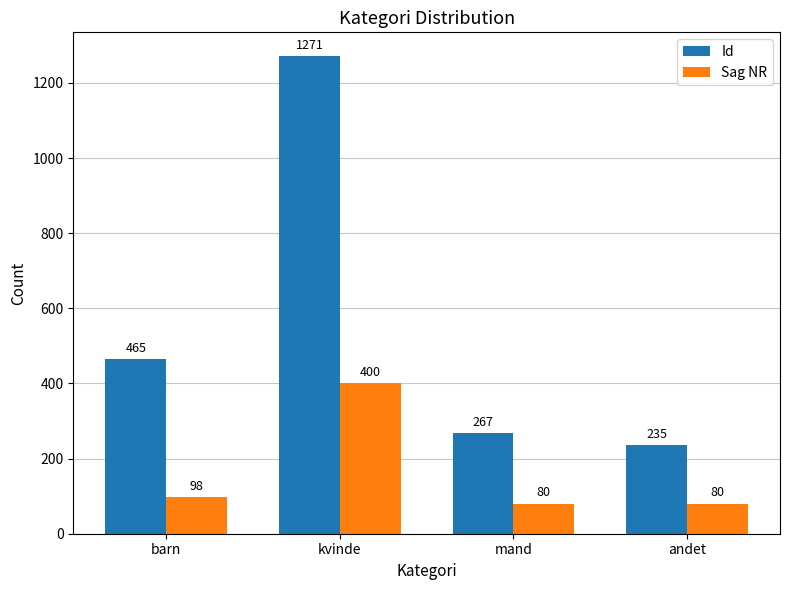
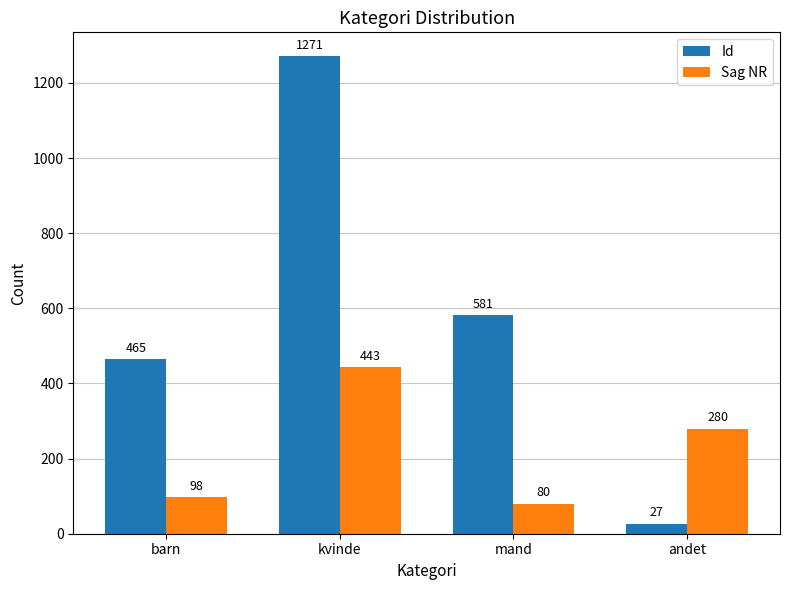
  {
    "Id": {
      "barn": 465,
      "kvinde": 1271,
-     "mand": 267,
-     "andet": 235
+     "mand": 581,
+     "andet": 27
    },
    "Sag NR": {
      "barn": 98,
-     "kvinde": 400,
+     "kvinde": 443,
      "mand": 80,
-     "andet": 80
+     "andet": 280
    }
  }
